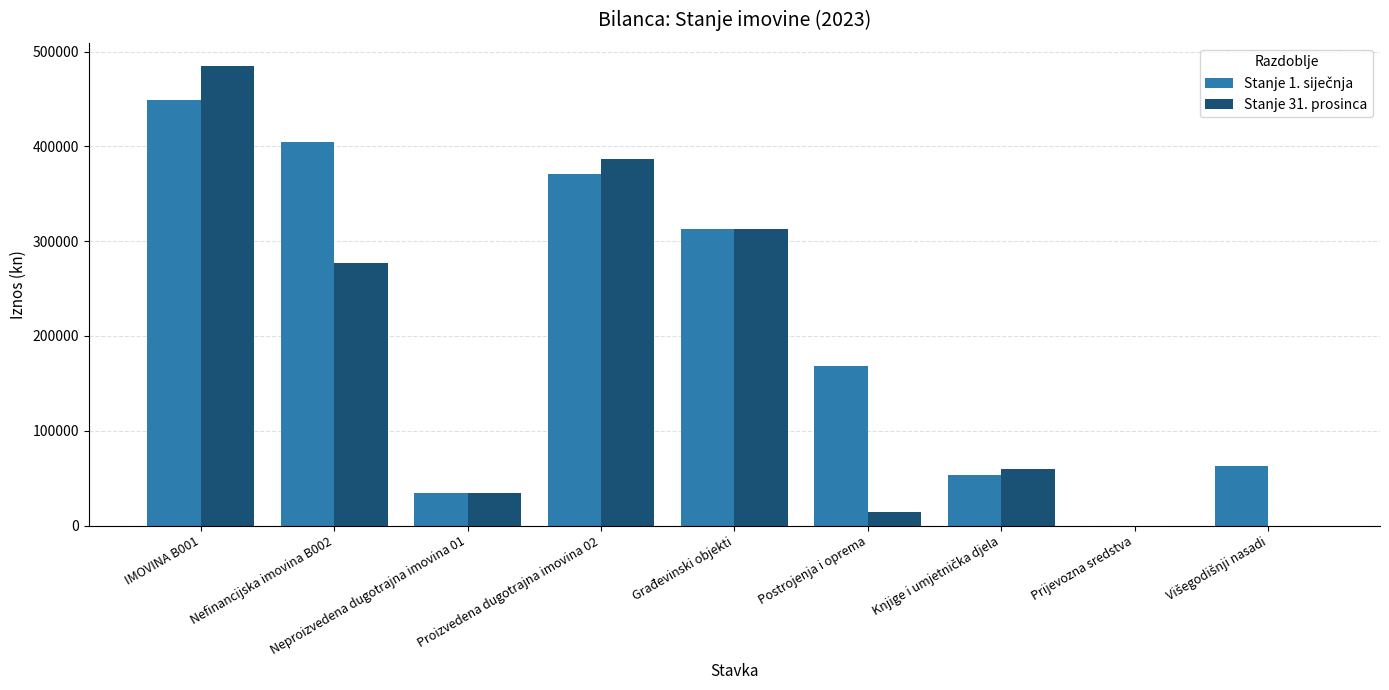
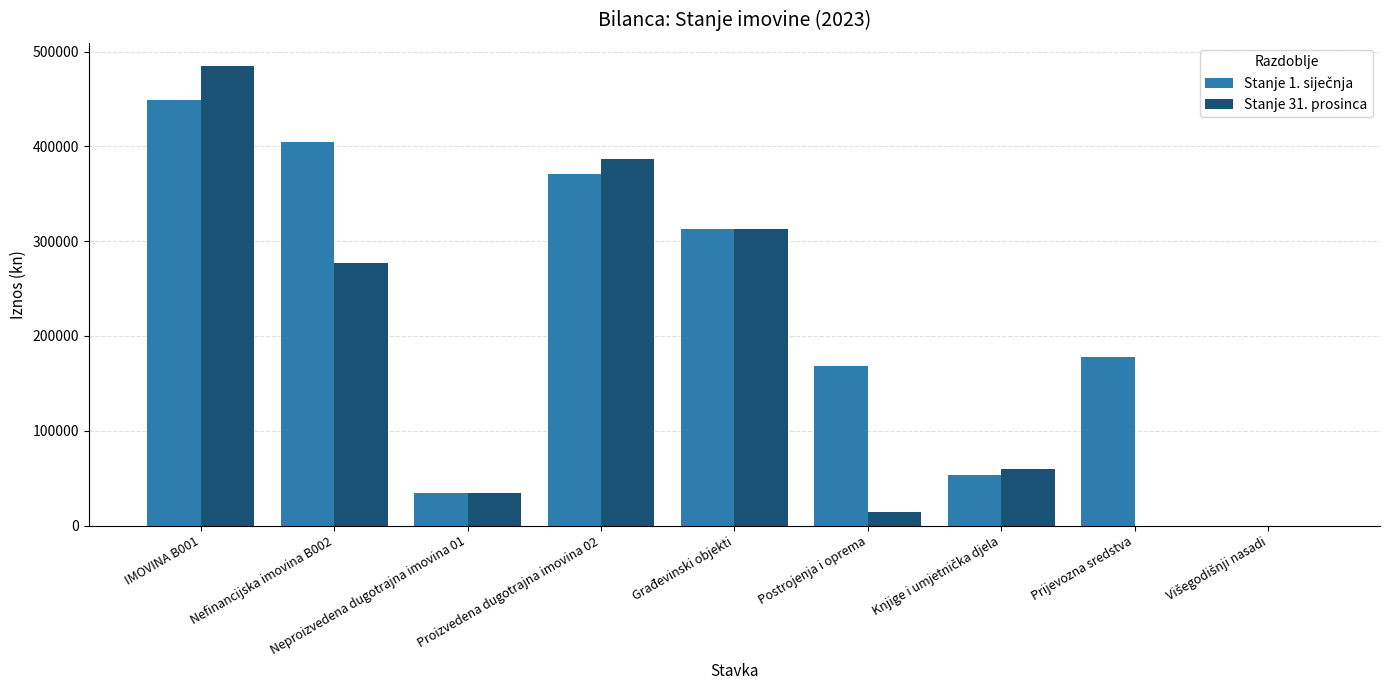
  {
    "Stanje 1. siječnja": {
      "IMOVINA B001": 450000,
      "Nefinancijska imovina B002": 400000,
      "Neproizvedena dugotrajna imovina 01": 30000,
      "Proizvedena dugotrajna imovina 02": 370000,
      "Građevinski objekti": 310000,
      "Postrojenja i oprema": 170000,
      "Knjige i umjetnička djela": 50000,
-     "Prijevozna sredstva": 0,
-     "Višegodišnji nasadi": 60000
+     "Prijevozna sredstva": 180000,
+     "Višegodišnji nasadi": 0
    },
    "Stanje 31. prosinca": {
      "IMOVINA B001": 490000,
      "Nefinancijska imovina B002": 280000,
      "Neproizvedena dugotrajna imovina 01": 30000,
      "Proizvedena dugotrajna imovina 02": 390000,
      "Građevinski objekti": 310000,
      "Postrojenja i oprema": 10000,
      "Knjige i umjetnička djela": 60000,
      "Prijevozna sredstva": 0,
      "Višegodišnji nasadi": 0
    }
  }
